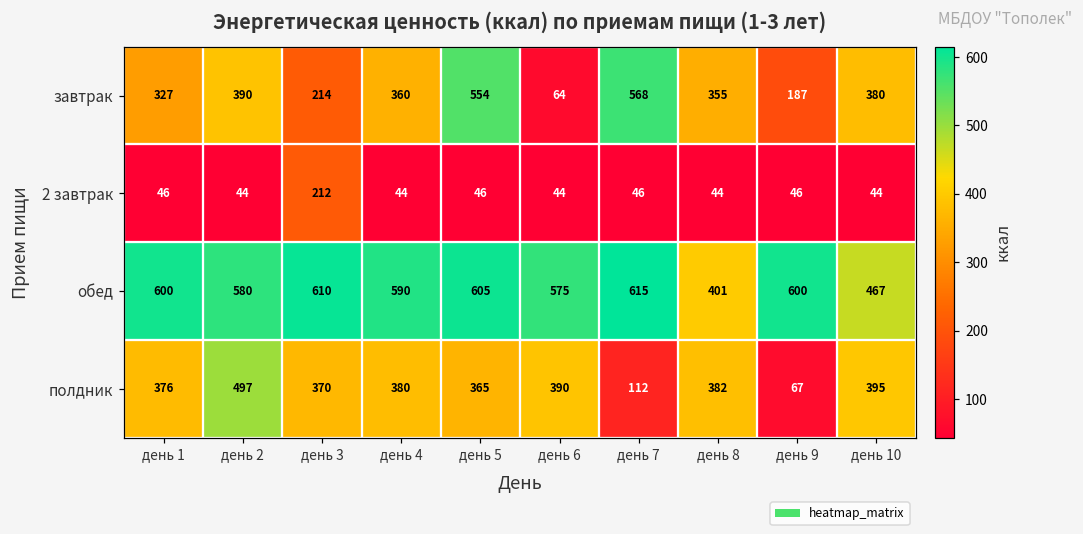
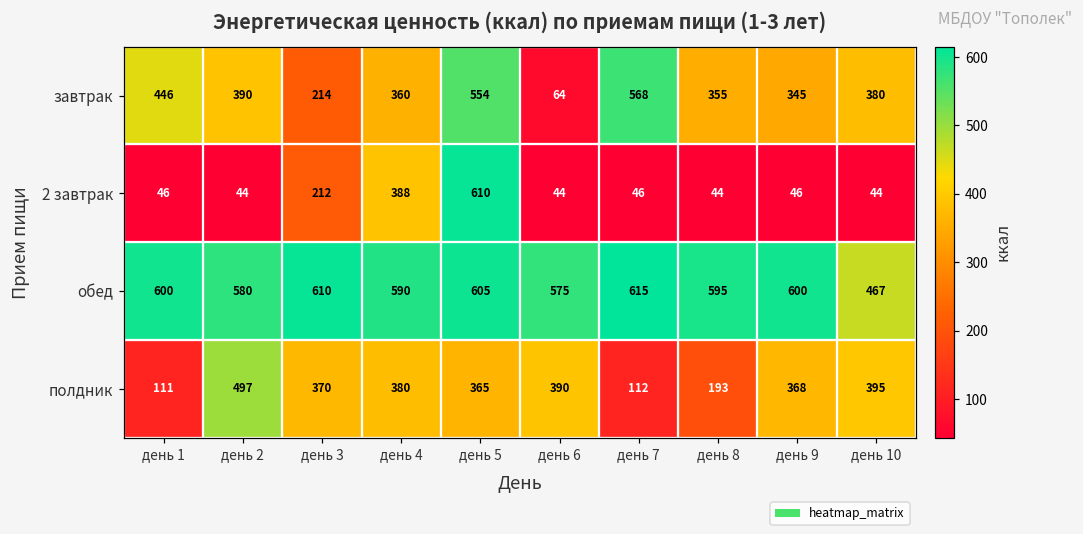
  {
    "завтрак": {
-     "день 1": 327,
+     "день 1": 446,
      "день 2": 390,
      "день 3": 214,
      "день 4": 360,
      "день 5": 554,
      "день 6": 64,
      "день 7": 568,
      "день 8": 355,
-     "день 9": 187,
+     "день 9": 345,
      "день 10": 380
    },
    "2 завтрак": {
      "день 1": 46,
      "день 2": 44,
      "день 3": 212,
-     "день 4": 44,
-     "день 5": 46,
+     "день 4": 388,
+     "день 5": 610,
      "день 6": 44,
      "день 7": 46,
      "день 8": 44,
      "день 9": 46,
      "день 10": 44
    },
    "обед": {
      "день 1": 600,
      "день 2": 580,
      "день 3": 610,
      "день 4": 590,
      "день 5": 605,
      "день 6": 575,
      "день 7": 615,
-     "день 8": 401,
+     "день 8": 595,
      "день 9": 600,
      "день 10": 467
    },
    "полдник": {
-     "день 1": 376,
+     "день 1": 111,
      "день 2": 497,
      "день 3": 370,
      "день 4": 380,
      "день 5": 365,
      "день 6": 390,
      "день 7": 112,
-     "день 8": 382,
-     "день 9": 67,
+     "день 8": 193,
+     "день 9": 368,
      "день 10": 395
    }
  }
